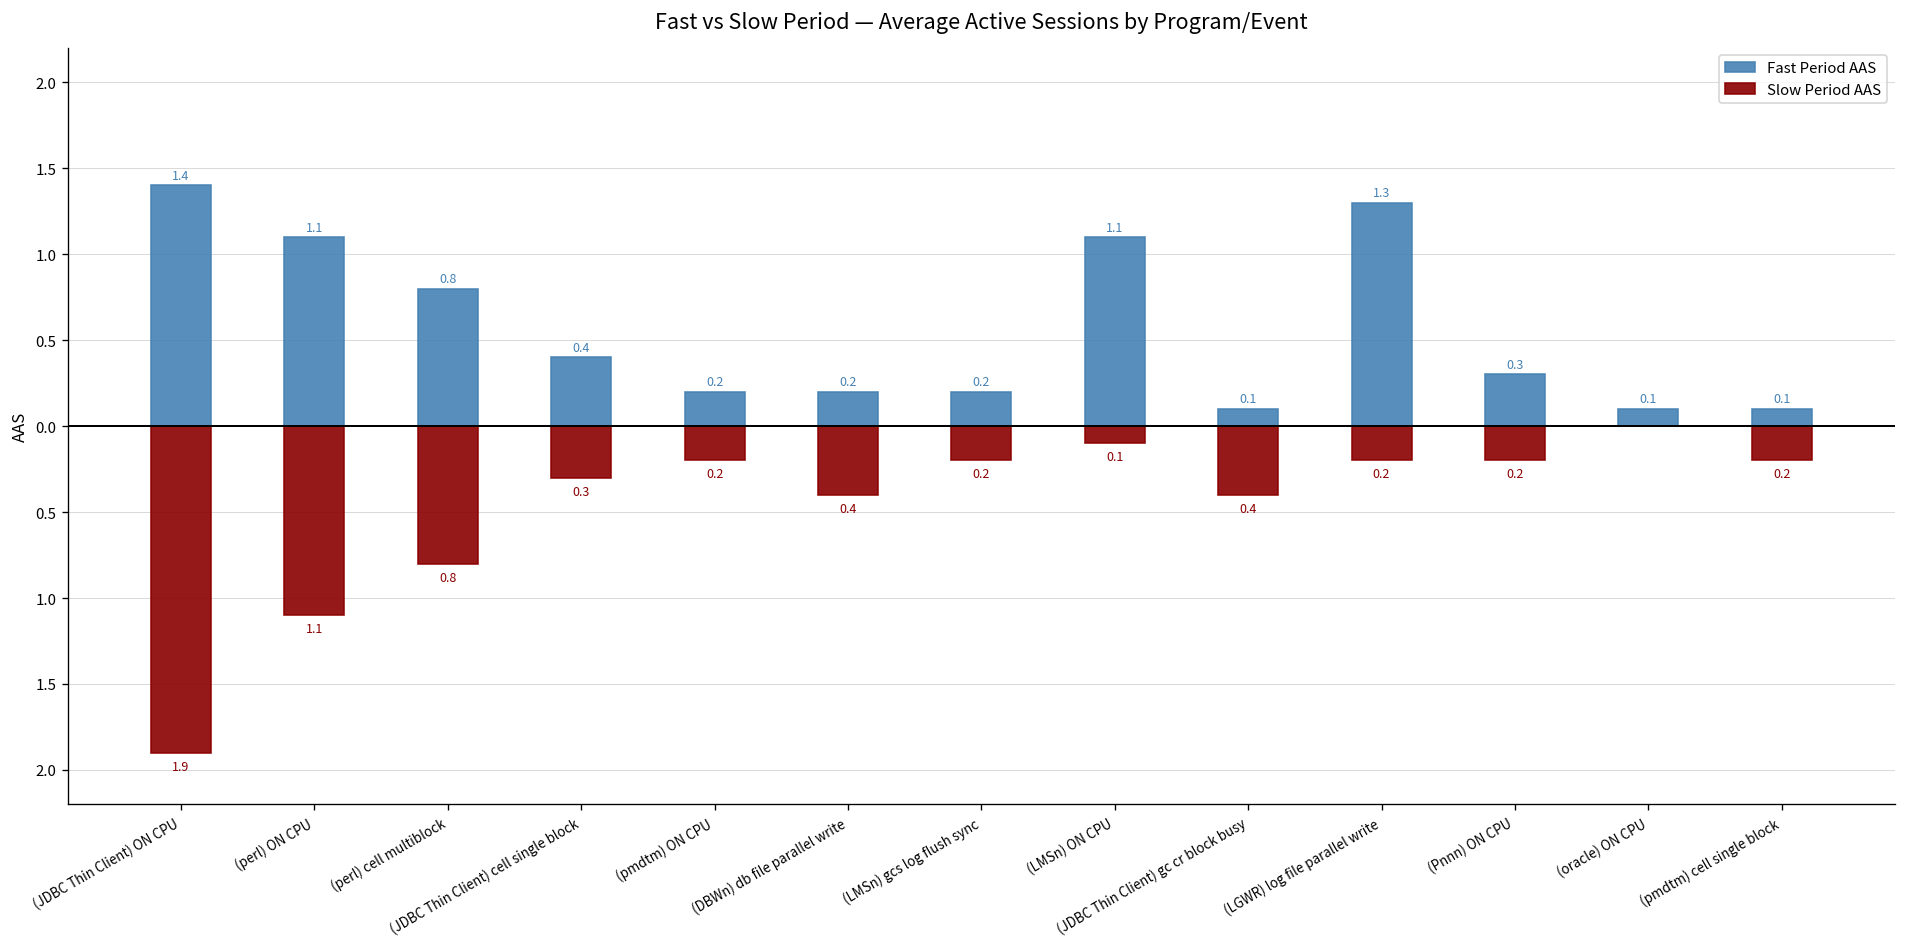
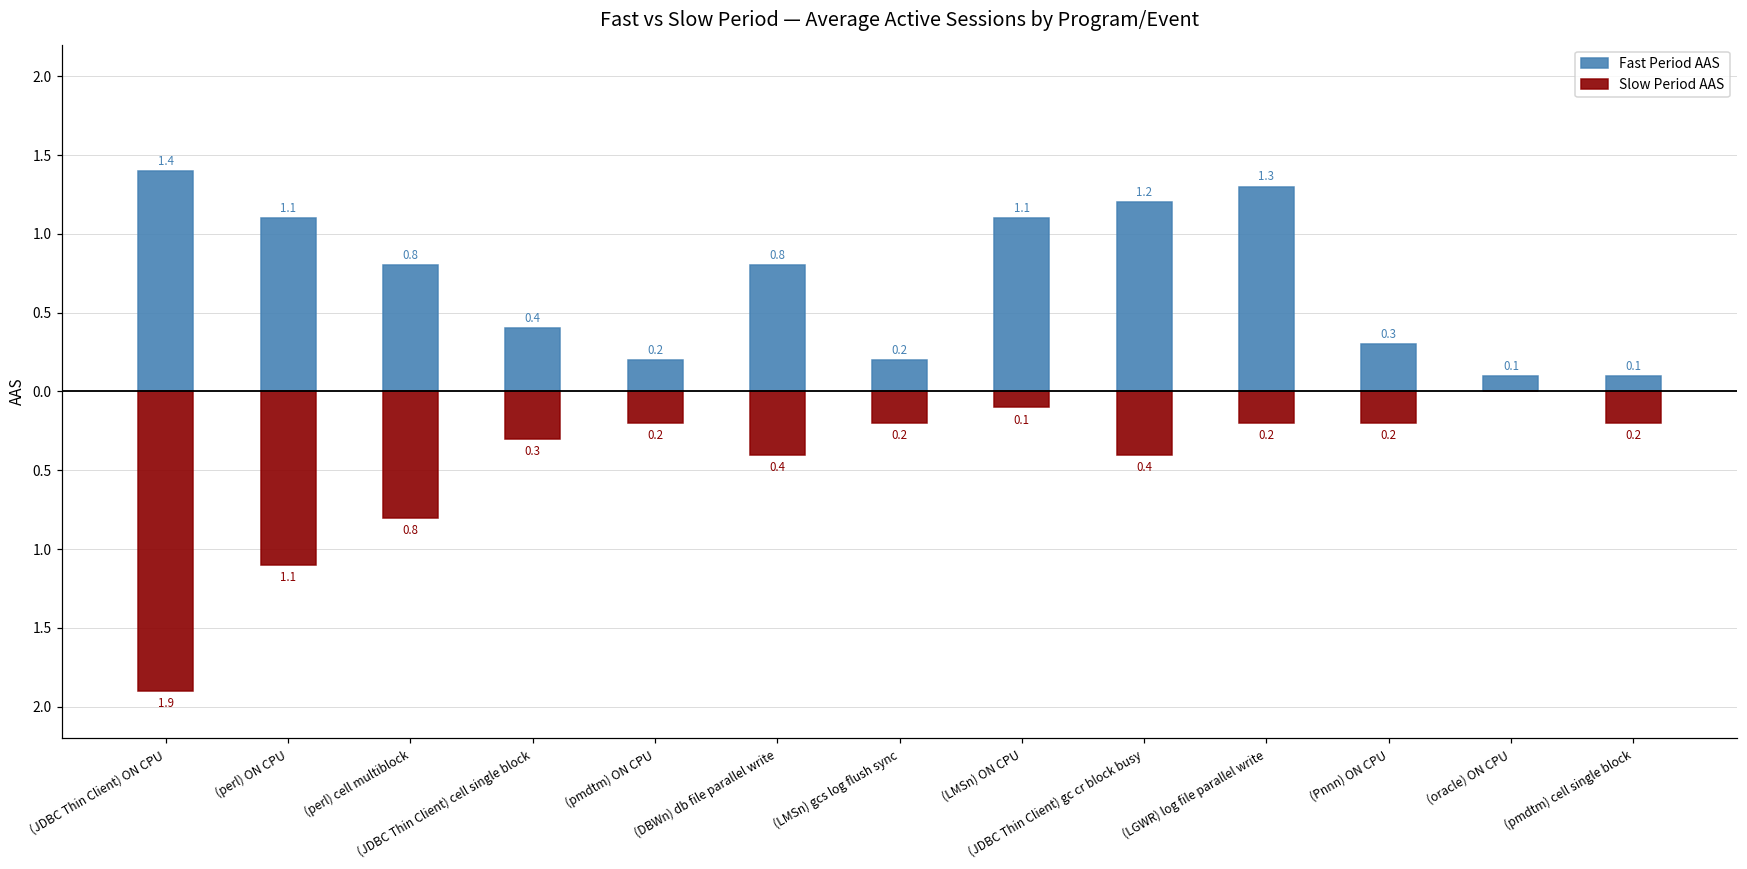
  {
    "Fast Period AAS": {
      "(JDBC Thin Client) ON CPU": 1.4,
      "(perl) ON CPU": 1.1,
      "(perl) cell multiblock": 0.8,
      "(JDBC Thin Client) cell single block": 0.4,
      "(pmdtm) ON CPU": 0.2,
-     "(DBWn) db file parallel write": 0.2,
+     "(DBWn) db file parallel write": 0.8,
      "(LMSn) gcs log flush sync": 0.2,
      "(LMSn) ON CPU": 1.1,
-     "(JDBC Thin Client) gc cr block busy": 0.1,
+     "(JDBC Thin Client) gc cr block busy": 1.2,
      "(LGWR) log file parallel write": 1.3,
      "(Pnnn) ON CPU": 0.3,
      "(oracle) ON CPU": 0.1,
      "(pmdtm) cell single block": 0.1
    }
  }
